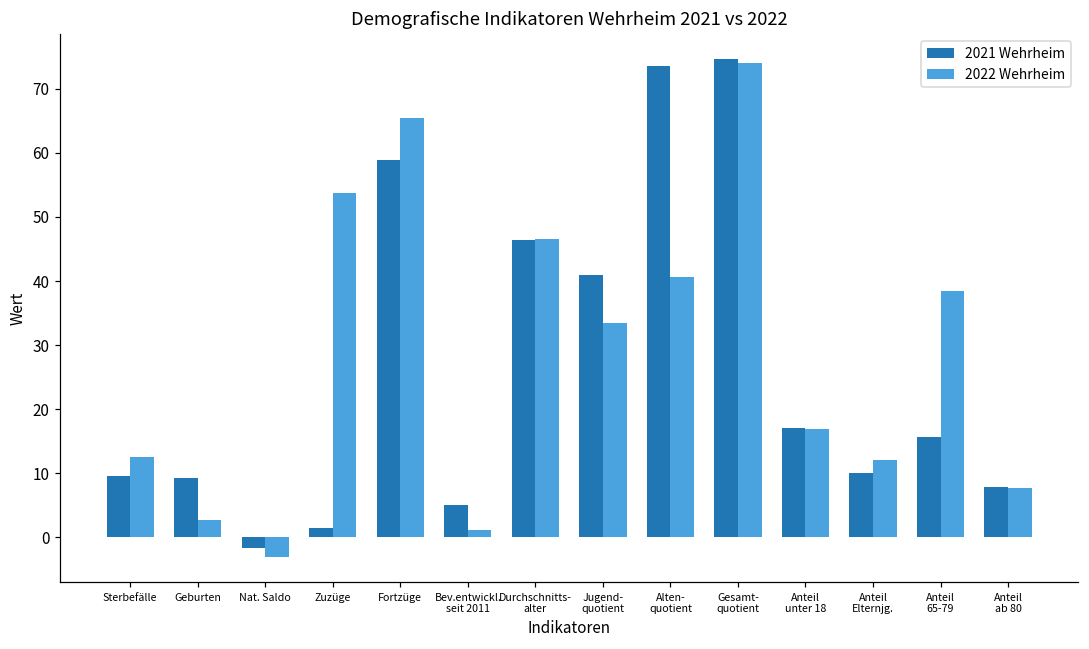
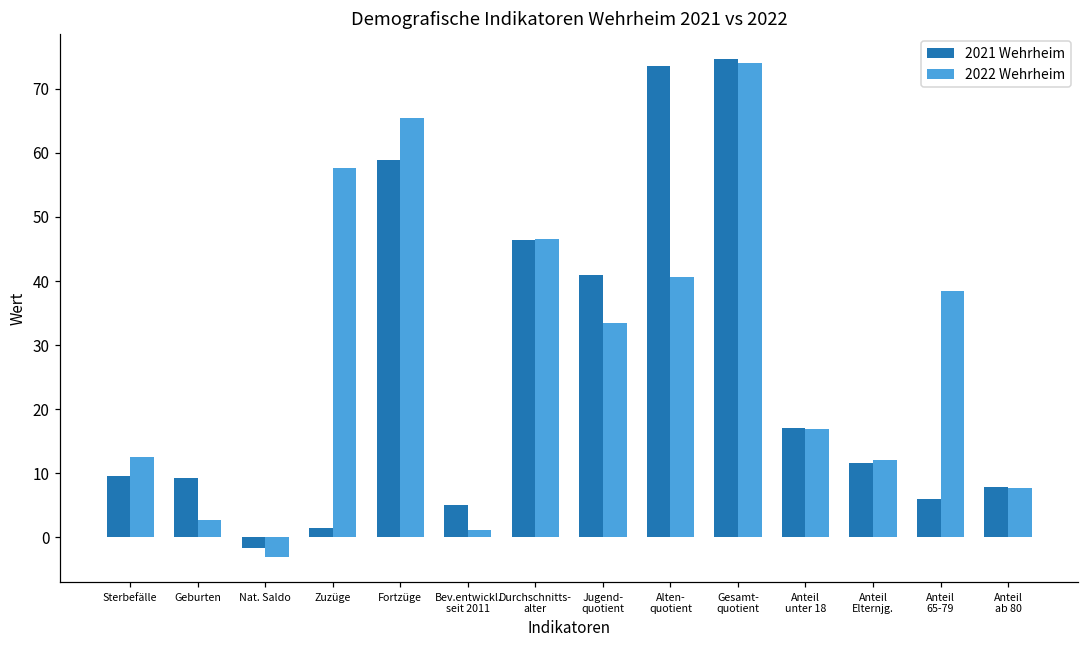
  {
    "2021 Wehrheim": {
      "Sterbefälle": 10,
      "Geburten": 9,
      "Nat. Saldo": -2,
      "Zuzüge": 2,
      "Fortzüge": 59,
      "Bev.entwickl. seit 2011": 5,
      "Durchschnitts- alter": 46,
      "Jugend- quotient": 41,
      "Alten- quotient": 74,
      "Gesamt- quotient": 75,
      "Anteil unter 18": 17,
-     "Anteil Elternjg.": 10,
-     "Anteil 65-79": 16,
+     "Anteil Elternjg.": 12,
+     "Anteil 65-79": 6,
      "Anteil ab 80": 8
    },
    "2022 Wehrheim": {
      "Sterbefälle": 13,
      "Geburten": 3,
      "Nat. Saldo": -3,
-     "Zuzüge": 54,
+     "Zuzüge": 58,
      "Fortzüge": 66,
      "Bev.entwickl. seit 2011": 1,
      "Durchschnitts- alter": 47,
      "Jugend- quotient": 33,
      "Alten- quotient": 41,
      "Gesamt- quotient": 74,
      "Anteil unter 18": 17,
      "Anteil Elternjg.": 12,
      "Anteil 65-79": 39,
      "Anteil ab 80": 8
    }
  }
